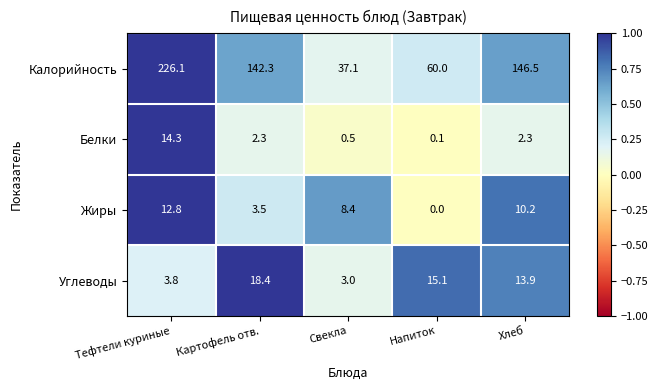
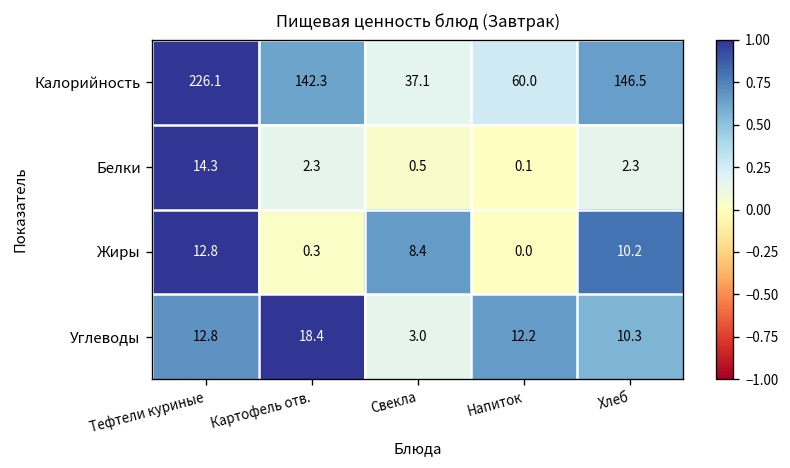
  {
    "Калорийность": {
      "Тефтели куриные": 226.1,
      "Картофель отв.": 142.3,
      "Свекла": 37.1,
      "Напиток": 60.0,
      "Хлеб": 146.5
    },
    "Белки": {
      "Тефтели куриные": 14.3,
      "Картофель отв.": 2.3,
      "Свекла": 0.5,
      "Напиток": 0.1,
      "Хлеб": 2.3
    },
    "Жиры": {
      "Тефтели куриные": 12.8,
-     "Картофель отв.": 3.5,
+     "Картофель отв.": 0.3,
      "Свекла": 8.4,
      "Напиток": 0.0,
      "Хлеб": 10.2
    },
    "Углеводы": {
-     "Тефтели куриные": 3.8,
+     "Тефтели куриные": 12.8,
      "Картофель отв.": 18.4,
      "Свекла": 3.0,
-     "Напиток": 15.1,
-     "Хлеб": 13.9
+     "Напиток": 12.2,
+     "Хлеб": 10.3
    }
  }
